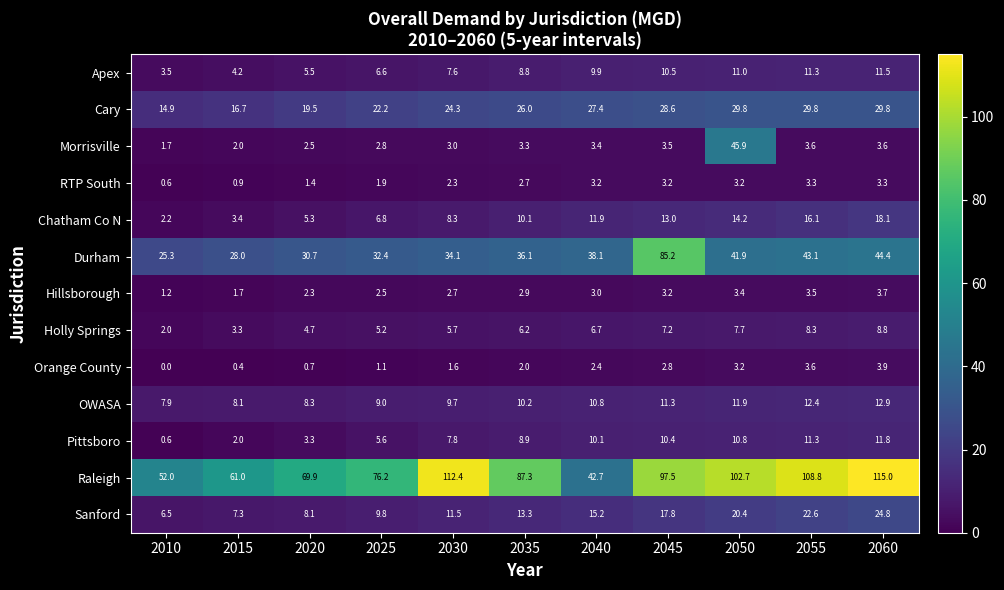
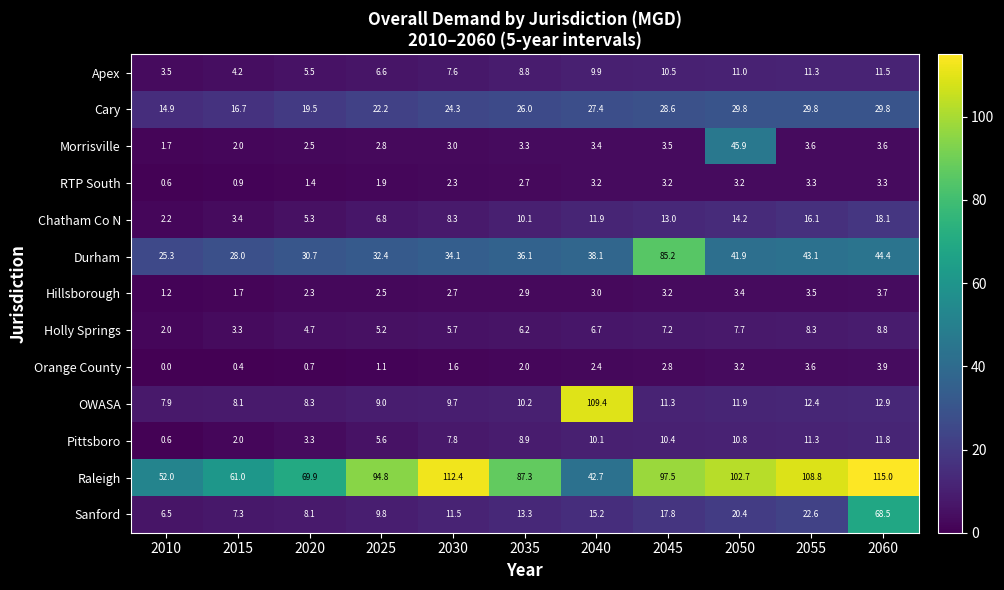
  {
    "Apex": {
      "2010": 3.5,
      "2015": 4.2,
      "2020": 5.5,
      "2025": 6.6,
      "2030": 7.6,
      "2035": 8.8,
      "2040": 9.9,
      "2045": 10.5,
      "2050": 11.0,
      "2055": 11.3,
      "2060": 11.5
    },
    "Cary": {
      "2010": 14.9,
      "2015": 16.7,
      "2020": 19.5,
      "2025": 22.2,
      "2030": 24.3,
      "2035": 26.0,
      "2040": 27.4,
      "2045": 28.6,
      "2050": 29.8,
      "2055": 29.8,
      "2060": 29.8
    },
    "Morrisville": {
      "2010": 1.7,
      "2015": 2.0,
      "2020": 2.5,
      "2025": 2.8,
      "2030": 3.0,
      "2035": 3.3,
      "2040": 3.4,
      "2045": 3.5,
      "2050": 45.9,
      "2055": 3.6,
      "2060": 3.6
    },
    "RTP South": {
      "2010": 0.6,
      "2015": 0.9,
      "2020": 1.4,
      "2025": 1.9,
      "2030": 2.3,
      "2035": 2.7,
      "2040": 3.2,
      "2045": 3.2,
      "2050": 3.2,
      "2055": 3.3,
      "2060": 3.3
    },
    "Chatham Co N": {
      "2010": 2.2,
      "2015": 3.4,
      "2020": 5.3,
      "2025": 6.8,
      "2030": 8.3,
      "2035": 10.1,
      "2040": 11.9,
      "2045": 13.0,
      "2050": 14.2,
      "2055": 16.1,
      "2060": 18.1
    },
    "Durham": {
      "2010": 25.3,
      "2015": 28.0,
      "2020": 30.7,
      "2025": 32.4,
      "2030": 34.1,
      "2035": 36.1,
      "2040": 38.1,
      "2045": 85.2,
      "2050": 41.9,
      "2055": 43.1,
      "2060": 44.4
    },
    "Hillsborough": {
      "2010": 1.2,
      "2015": 1.7,
      "2020": 2.3,
      "2025": 2.5,
      "2030": 2.7,
      "2035": 2.9,
      "2040": 3.0,
      "2045": 3.2,
      "2050": 3.4,
      "2055": 3.5,
      "2060": 3.7
    },
    "Holly Springs": {
      "2010": 2.0,
      "2015": 3.3,
      "2020": 4.7,
      "2025": 5.2,
      "2030": 5.7,
      "2035": 6.2,
      "2040": 6.7,
      "2045": 7.2,
      "2050": 7.7,
      "2055": 8.3,
      "2060": 8.8
    },
    "Orange County": {
      "2010": 0.0,
      "2015": 0.4,
      "2020": 0.7,
      "2025": 1.1,
      "2030": 1.6,
      "2035": 2.0,
      "2040": 2.4,
      "2045": 2.8,
      "2050": 3.2,
      "2055": 3.6,
      "2060": 3.9
    },
    "OWASA": {
      "2010": 7.9,
      "2015": 8.1,
      "2020": 8.3,
      "2025": 9.0,
      "2030": 9.7,
      "2035": 10.2,
-     "2040": 10.8,
+     "2040": 109.4,
      "2045": 11.3,
      "2050": 11.9,
      "2055": 12.4,
      "2060": 12.9
    },
    "Pittsboro": {
      "2010": 0.6,
      "2015": 2.0,
      "2020": 3.3,
      "2025": 5.6,
      "2030": 7.8,
      "2035": 8.9,
      "2040": 10.1,
      "2045": 10.4,
      "2050": 10.8,
      "2055": 11.3,
      "2060": 11.8
    },
    "Raleigh": {
      "2010": 52.0,
      "2015": 61.0,
      "2020": 69.9,
-     "2025": 76.2,
+     "2025": 94.8,
      "2030": 112.4,
      "2035": 87.3,
      "2040": 42.7,
      "2045": 97.5,
      "2050": 102.7,
      "2055": 108.8,
      "2060": 115.0
    },
    "Sanford": {
      "2010": 6.5,
      "2015": 7.3,
      "2020": 8.1,
      "2025": 9.8,
      "2030": 11.5,
      "2035": 13.3,
      "2040": 15.2,
      "2045": 17.8,
      "2050": 20.4,
      "2055": 22.6,
-     "2060": 24.8
+     "2060": 68.5
    }
  }
